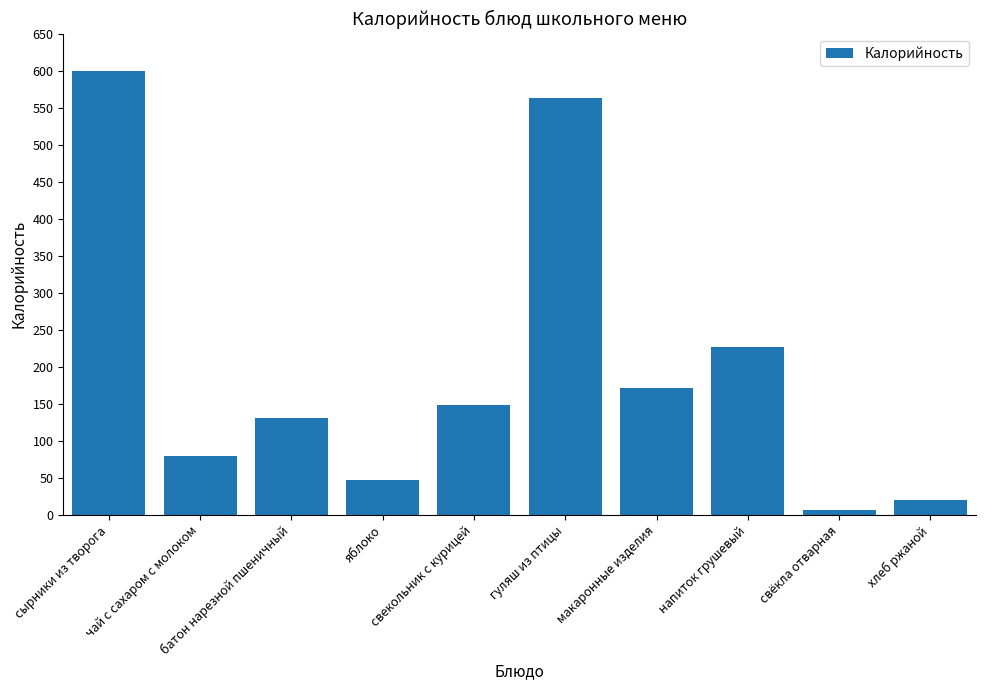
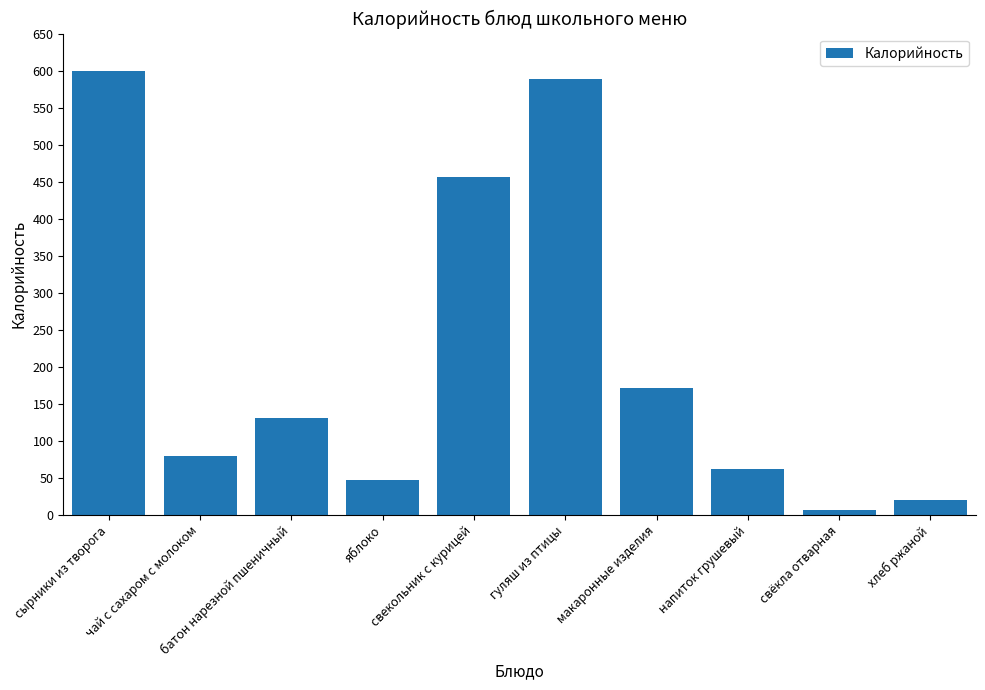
  {
    "сырники из творога": 600,
    "чай с сахаром с молоком": 80,
    "батон нарезной пшеничный": 130,
    "яблоко": 50,
-   "свекольник с курицей": 150,
-   "гуляш из птицы": 560,
+   "свекольник с курицей": 460,
+   "гуляш из птицы": 590,
    "макаронные изделия": 170,
-   "напиток грушевый": 230,
+   "напиток грушевый": 60,
    "свёкла отварная": 10,
    "хлеб ржаной": 20
  }
